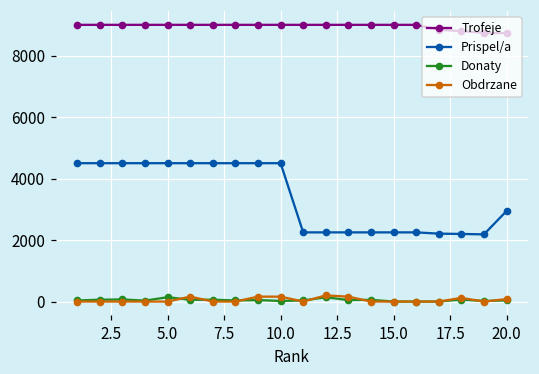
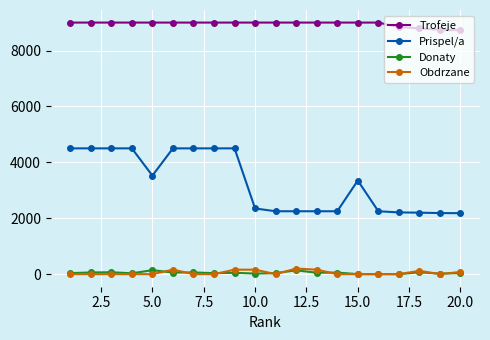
  {
    "Trofeje": {
      "5.0": 9000,
      "10.0": 9000,
      "15.0": 9000
    },
    "Prispel/a": {
-     "5.0": 4500,
-     "10.0": 4500,
-     "15.0": 2300,
-     "20.0": 2900
+     "5.0": 3500,
+     "10.0": 2400,
+     "15.0": 3300,
+     "20.0": 2200
    },
    "Donaty": {
      "5.0": 100,
      "10.0": 0
    },
    "Obdrzane": {
      "5.0": 0,
      "10.0": 200
    }
  }
